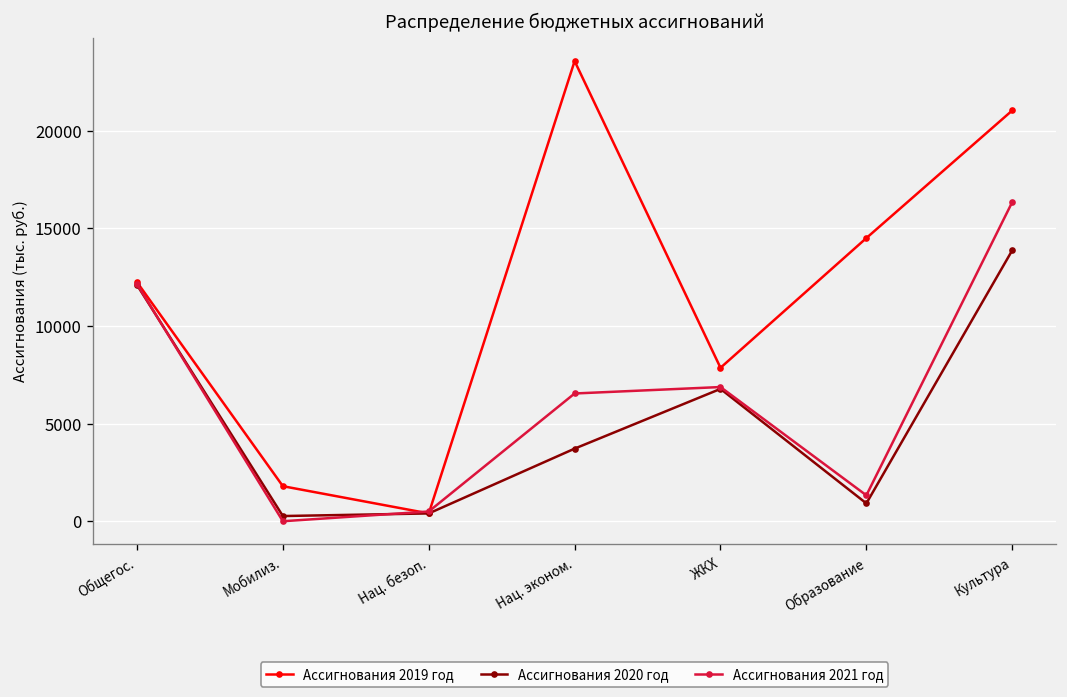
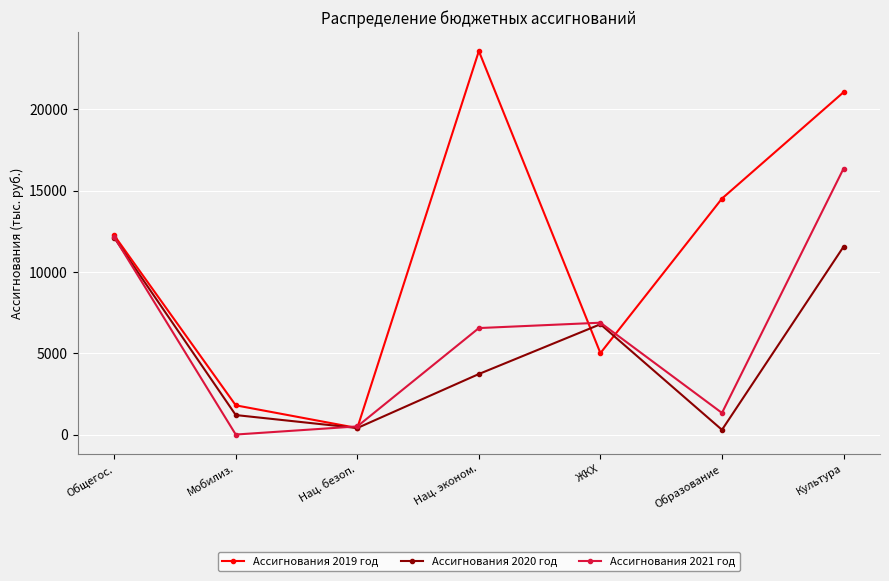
  {
    "Ассигнования 2019 год": {
      "Мобилиз.": 1800,
      "Нац. эконом.": 23600,
-     "ЖКХ": 7900,
+     "ЖКХ": 5000,
      "Образование": 14500,
      "Культура": 21000
    },
    "Ассигнования 2020 год": {
-     "Мобилиз.": 300,
+     "Мобилиз.": 1200,
      "Нац. эконом.": 3700,
-     "Образование": 900,
-     "Культура": 13900
+     "Образование": 300,
+     "Культура": 11500
    },
    "Ассигнования 2021 год": {
      "Мобилиз.": 0,
      "Нац. эконом.": 6500,
      "Образование": 1300,
      "Культура": 16300
    }
  }
